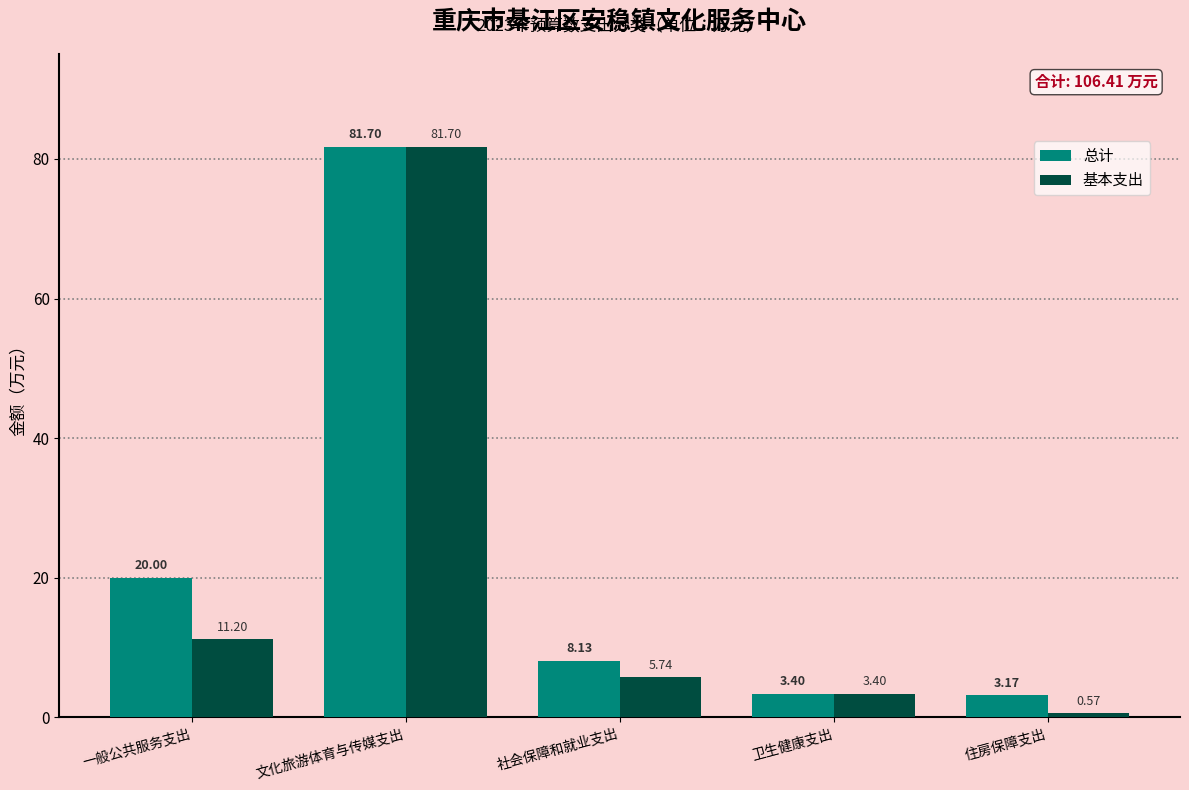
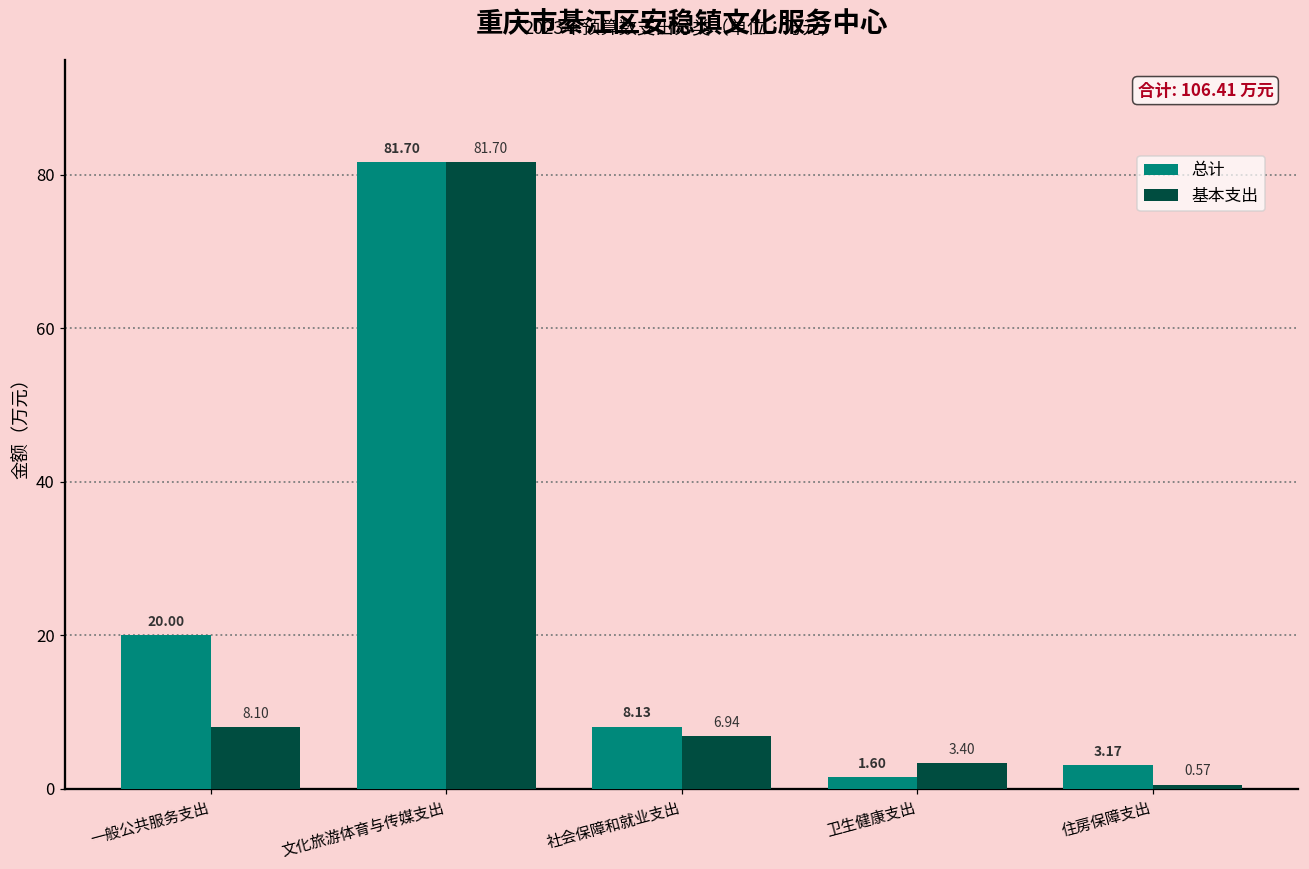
  {
    "总计": {
      "一般公共服务支出": 20.00,
      "文化旅游体育与传媒支出": 81.70,
      "社会保障和就业支出": 8.13,
-     "卫生健康支出": 3.40,
+     "卫生健康支出": 1.60,
      "住房保障支出": 3.17
    },
    "基本支出": {
-     "一般公共服务支出": 11.20,
+     "一般公共服务支出": 8.10,
      "文化旅游体育与传媒支出": 81.70,
-     "社会保障和就业支出": 5.74,
+     "社会保障和就业支出": 6.94,
      "卫生健康支出": 3.40,
      "住房保障支出": 0.57
    }
  }
